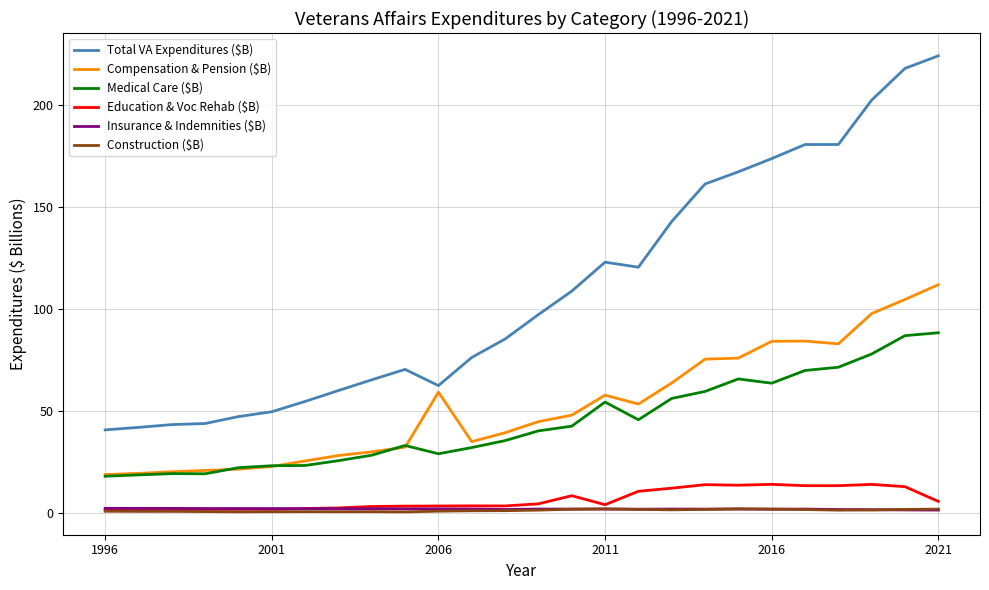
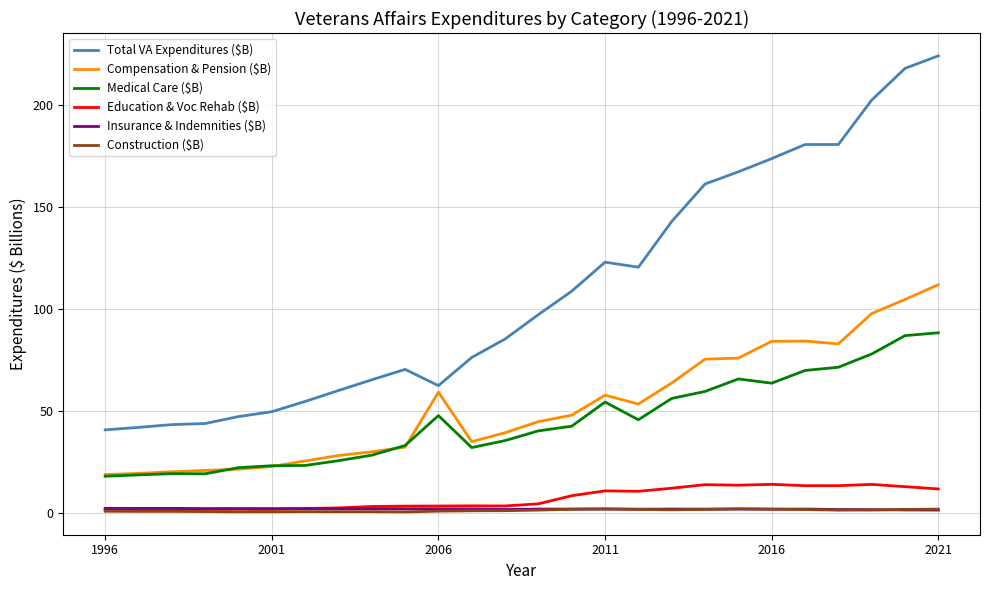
  {
    "Total VA Expenditures ($B)": {
      "1996": 41,
      "2001": 49,
      "2006": 62,
      "2011": 123,
      "2016": 174,
      "2021": 224
    },
    "Compensation & Pension ($B)": {
      "2006": 59,
      "2011": 58,
      "2016": 84,
      "2021": 112
    },
    "Medical Care ($B)": {
-     "2006": 29,
+     "2006": 48,
      "2011": 54,
      "2016": 63,
      "2021": 88
    },
    "Education & Voc Rehab ($B)": {
      "2006": 3,
-     "2011": 4,
+     "2011": 11,
      "2016": 14,
-     "2021": 5
+     "2021": 12
    }
  }
